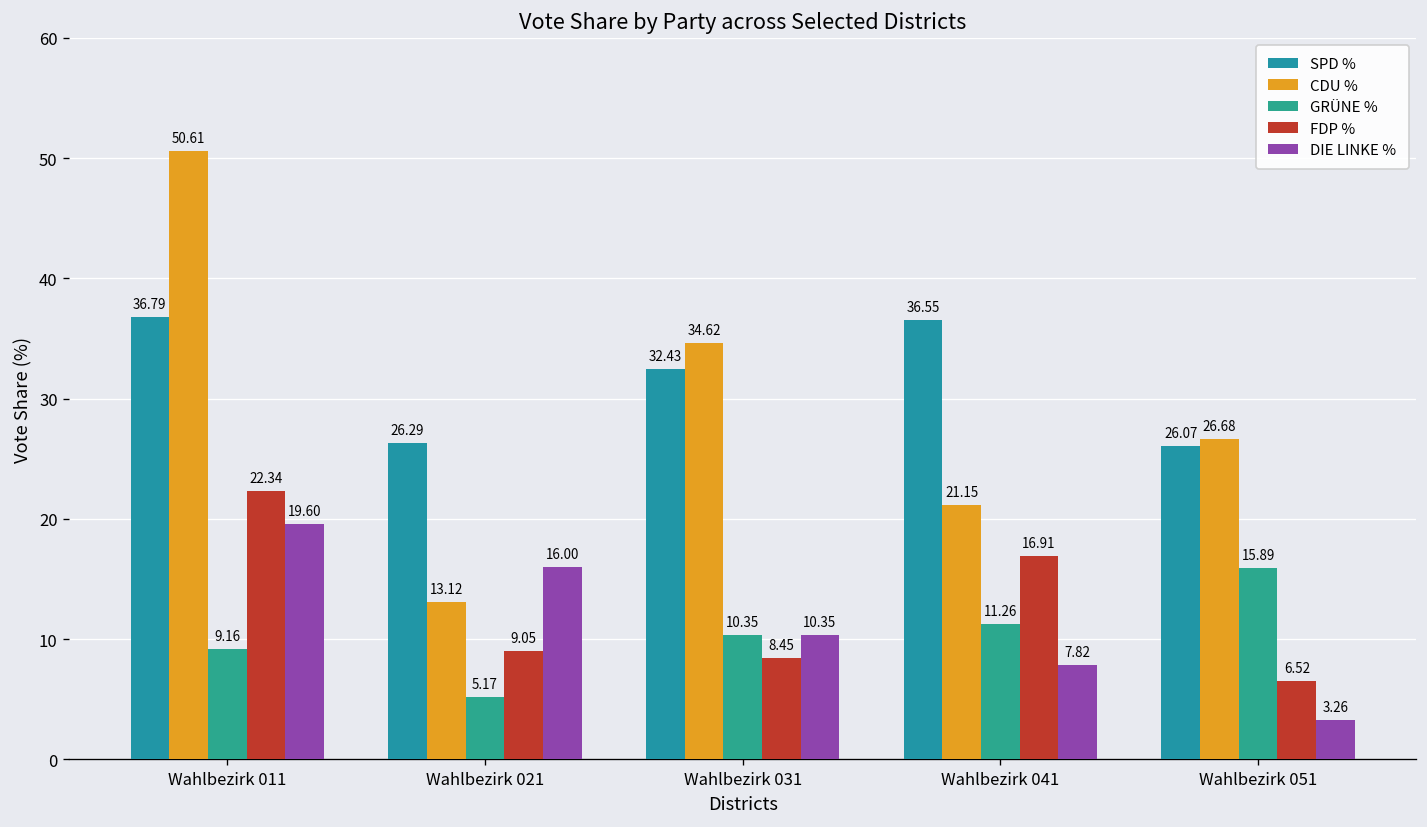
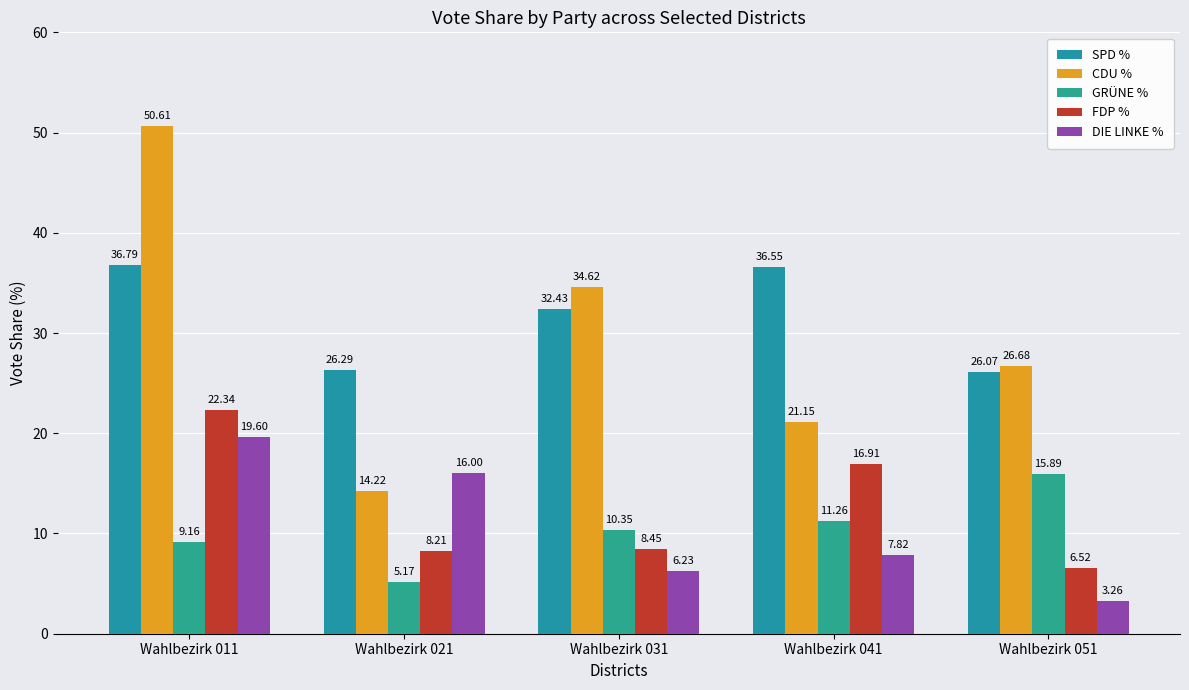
  {
    "CDU %": {
      "Wahlbezirk 011": 50.61,
-     "Wahlbezirk 021": 13.12,
+     "Wahlbezirk 021": 14.22,
      "Wahlbezirk 031": 34.62,
      "Wahlbezirk 041": 21.15,
      "Wahlbezirk 051": 26.68
    },
    "FDP %": {
      "Wahlbezirk 011": 22.34,
-     "Wahlbezirk 021": 9.05,
+     "Wahlbezirk 021": 8.21,
      "Wahlbezirk 031": 8.45,
      "Wahlbezirk 041": 16.91,
      "Wahlbezirk 051": 6.52
    },
    "DIE LINKE %": {
      "Wahlbezirk 011": 19.60,
      "Wahlbezirk 021": 16.00,
-     "Wahlbezirk 031": 10.35,
+     "Wahlbezirk 031": 6.23,
      "Wahlbezirk 041": 7.82,
      "Wahlbezirk 051": 3.26
    }
  }
